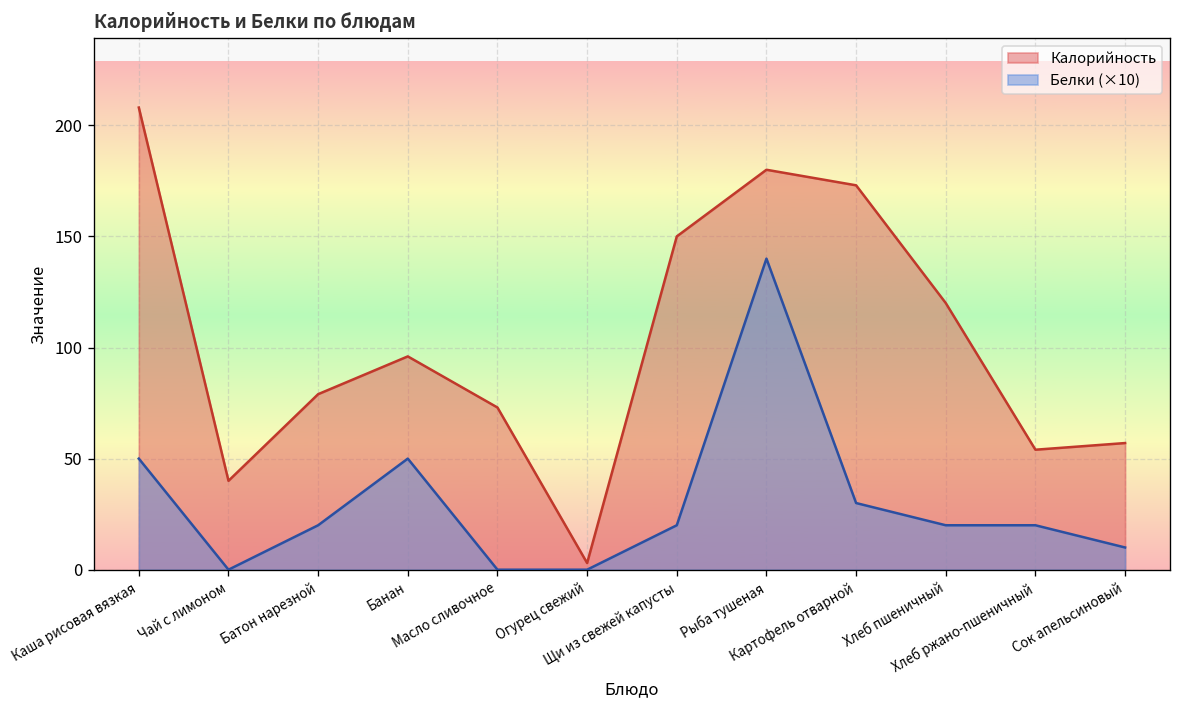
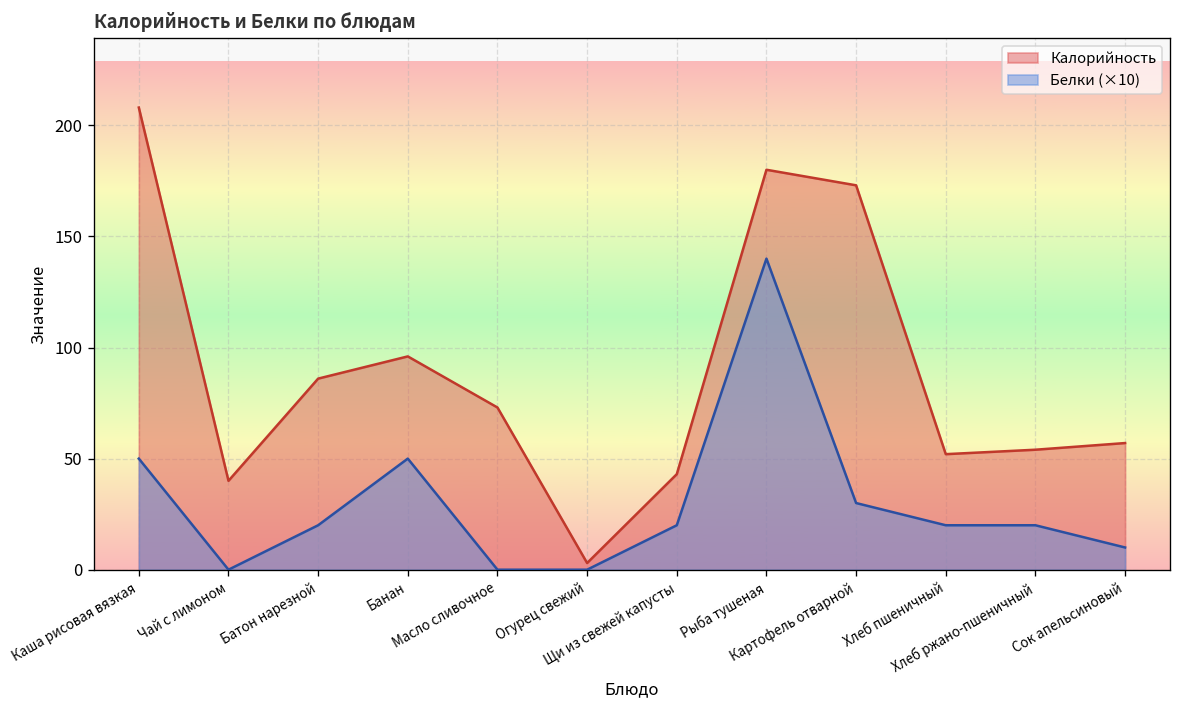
  {
    "Калорийность": {
      "Каша рисовая вязкая": 208,
      "Чай с лимоном": 40,
-     "Батон нарезной": 79,
+     "Батон нарезной": 86,
      "Банан": 96,
      "Масло сливочное": 73,
      "Огурец свежий": 3,
-     "Щи из свежей капусты": 150,
+     "Щи из свежей капусты": 43,
      "Рыба тушеная": 180,
      "Картофель отварной": 173,
-     "Хлеб пшеничный": 120,
+     "Хлеб пшеничный": 52,
      "Хлеб ржано-пшеничный": 54,
      "Сок апельсиновый": 57
    },
    "Белки (×10)": {
      "Каша рисовая вязкая": 50,
      "Чай с лимоном": 0,
      "Батон нарезной": 20,
      "Банан": 50,
      "Масло сливочное": 0,
      "Огурец свежий": 0,
      "Щи из свежей капусты": 20,
      "Рыба тушеная": 140,
      "Картофель отварной": 30,
      "Хлеб пшеничный": 20,
      "Хлеб ржано-пшеничный": 20,
      "Сок апельсиновый": 10
    }
  }
